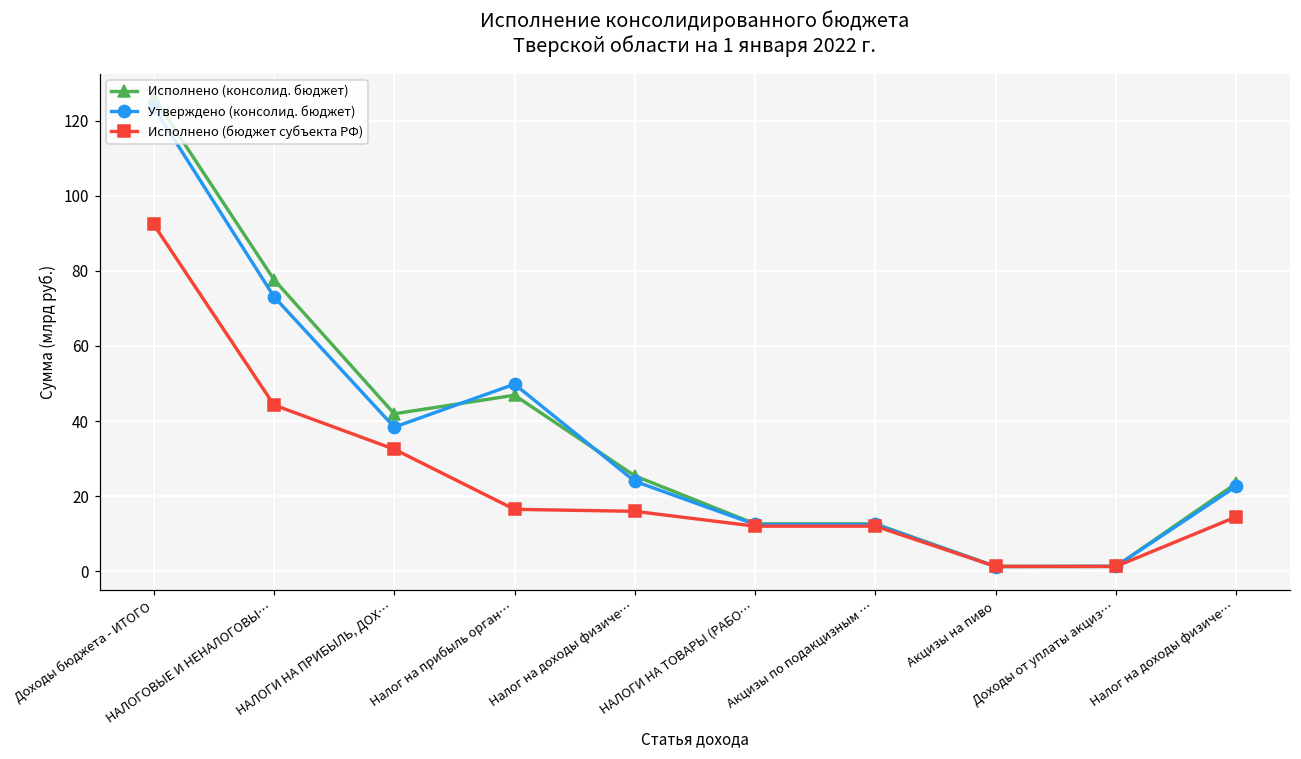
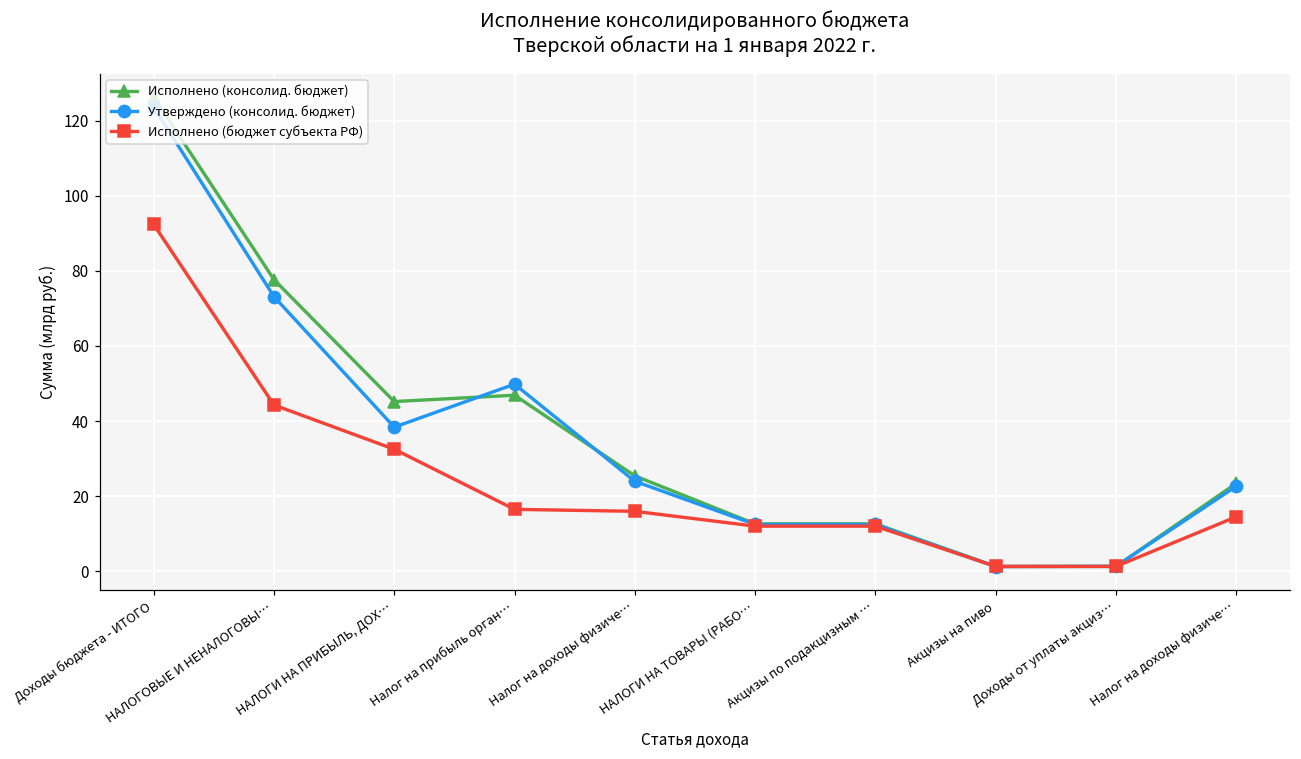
  {
    "Исполнено (консолид. бюджет)": {
      "НАЛОГОВЫЕ И НЕНАЛОГОВЫ…": 78,
-     "НАЛОГИ НА ПРИБЫЛЬ, ДОХ…": 42,
+     "НАЛОГИ НА ПРИБЫЛЬ, ДОХ…": 45,
      "Налог на прибыль орган…": 47
    },
    "Утверждено (консолид. бюджет)": {
      "НАЛОГОВЫЕ И НЕНАЛОГОВЫ…": 73,
      "НАЛОГИ НА ПРИБЫЛЬ, ДОХ…": 38,
      "Налог на прибыль орган…": 50
    },
    "Исполнено (бюджет субъекта РФ)": {
      "Доходы бюджета - ИТОГО": 92,
      "НАЛОГОВЫЕ И НЕНАЛОГОВЫ…": 44,
      "НАЛОГИ НА ПРИБЫЛЬ, ДОХ…": 33,
      "Налог на прибыль орган…": 17
    }
  }
